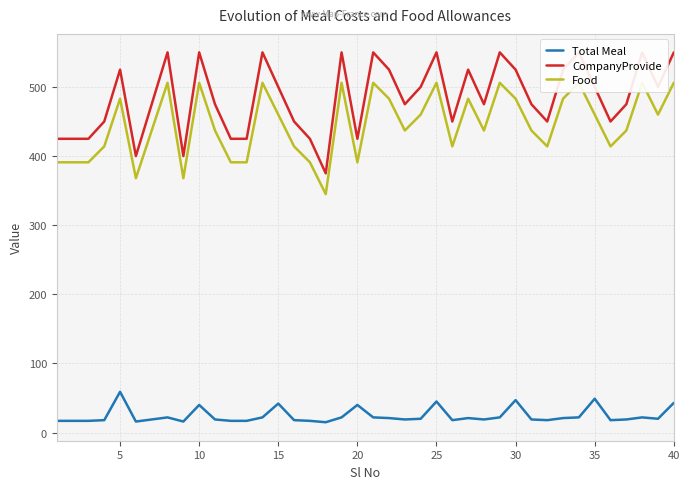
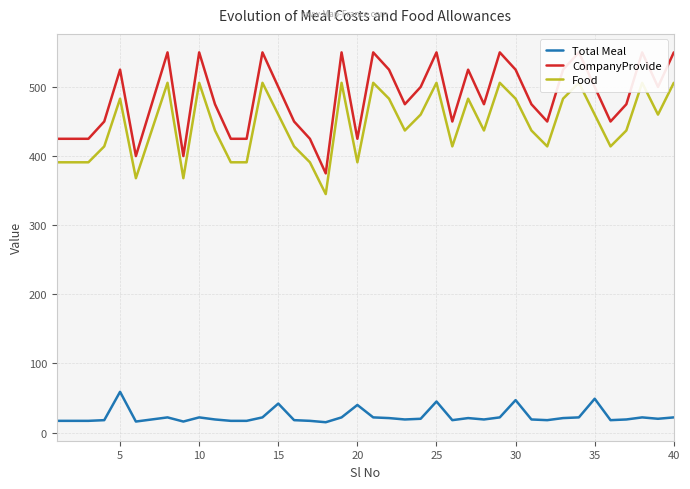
  {
    "Total Meal": {
      "5": 60,
-     "10": 40,
+     "10": 20,
      "15": 40,
      "20": 40,
      "25": 50,
      "30": 50,
      "35": 50,
-     "40": 40
+     "40": 20
    },
    "CompanyProvide": {
      "5": 530,
      "10": 550,
      "15": 500,
      "20": 430,
      "25": 550,
      "30": 530,
      "40": 550
    },
    "Food": {
      "5": 480,
      "10": 510,
      "15": 460,
      "20": 390,
      "25": 510,
      "30": 480,
      "35": 460,
      "40": 510
    }
  }
